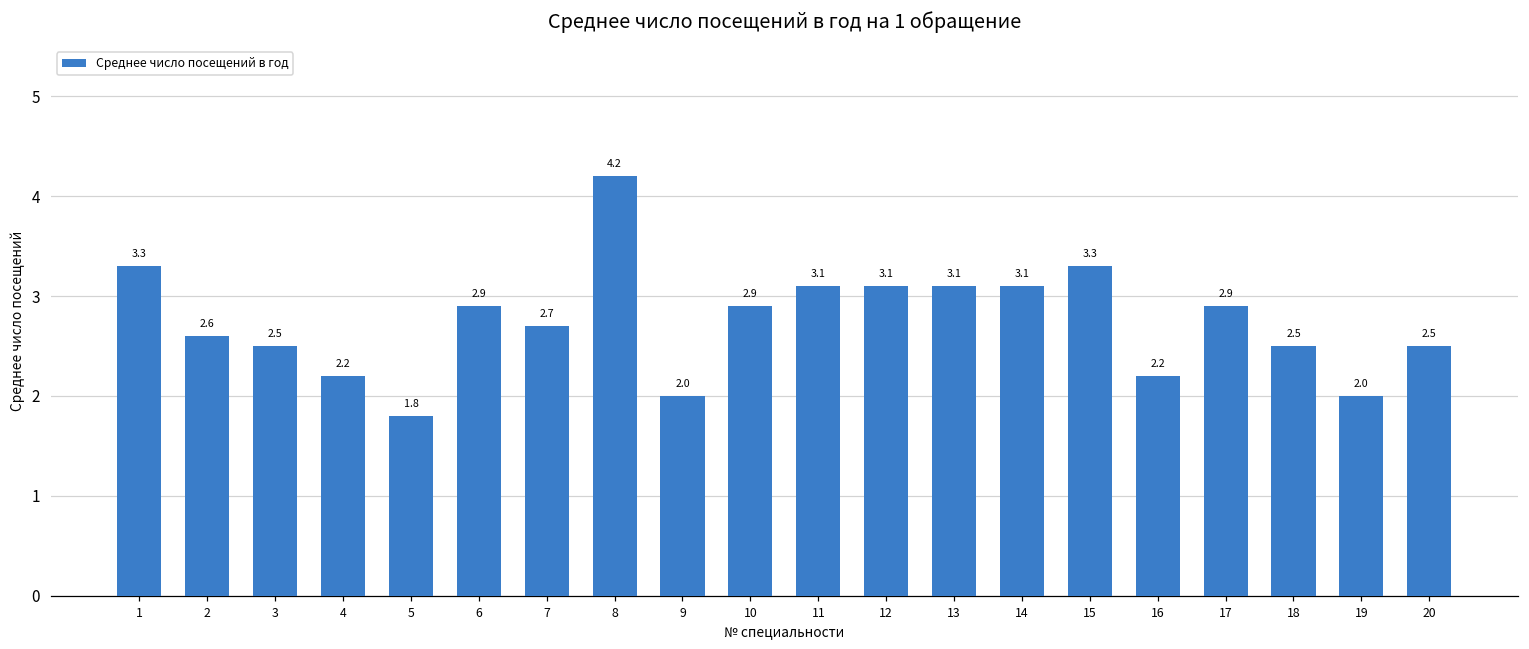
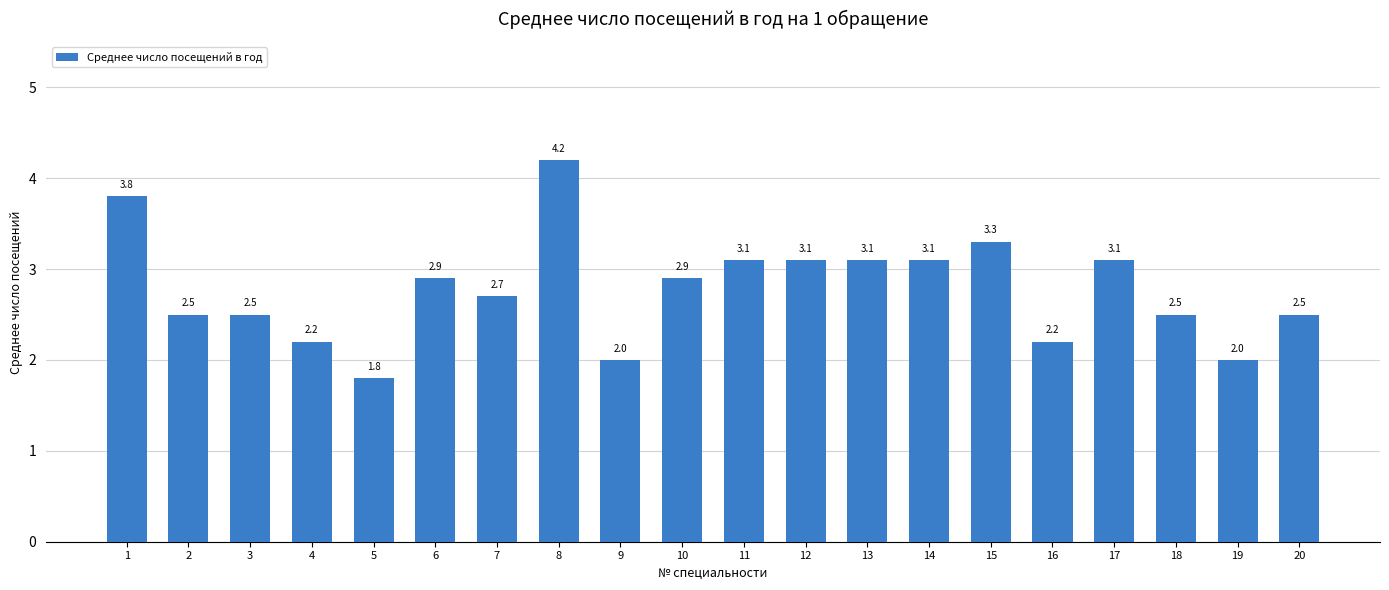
  {
-   "1": 3.3,
-   "2": 2.6,
+   "1": 3.8,
+   "2": 2.5,
    "3": 2.5,
    "4": 2.2,
    "5": 1.8,
    "6": 2.9,
    "7": 2.7,
    "8": 4.2,
    "9": 2.0,
    "10": 2.9,
    "11": 3.1,
    "12": 3.1,
    "13": 3.1,
    "14": 3.1,
    "15": 3.3,
    "16": 2.2,
-   "17": 2.9,
+   "17": 3.1,
    "18": 2.5,
    "19": 2.0,
    "20": 2.5
  }
